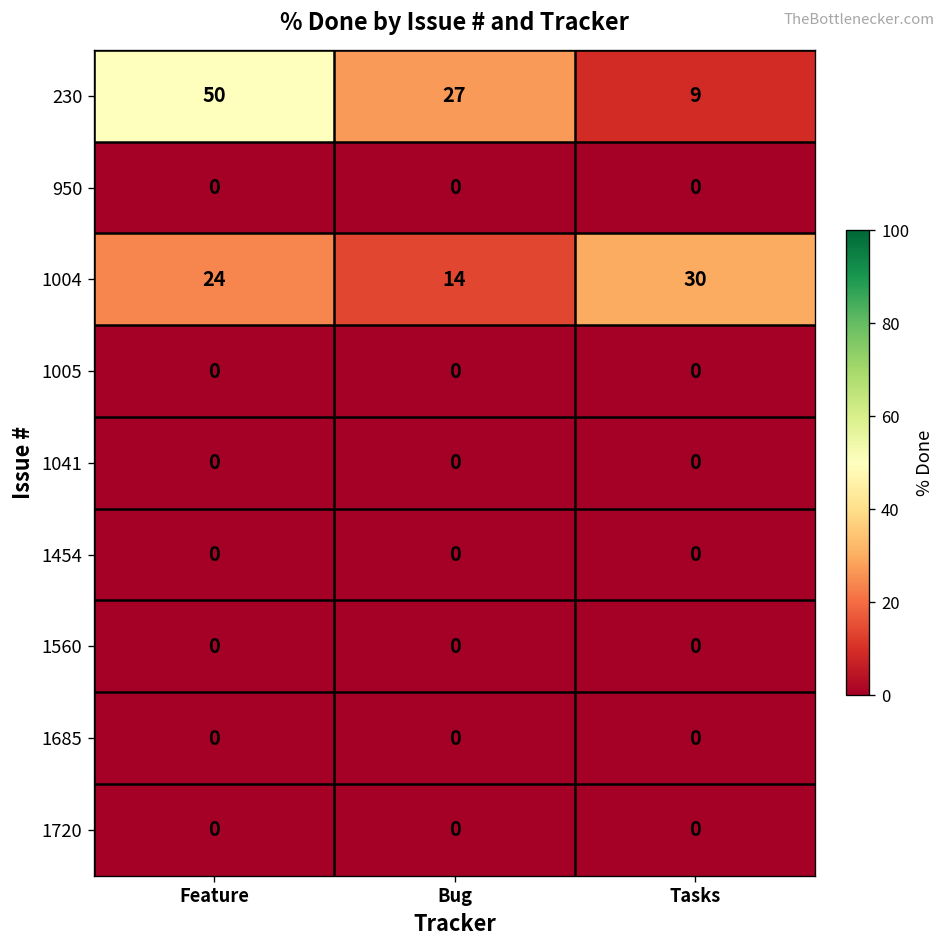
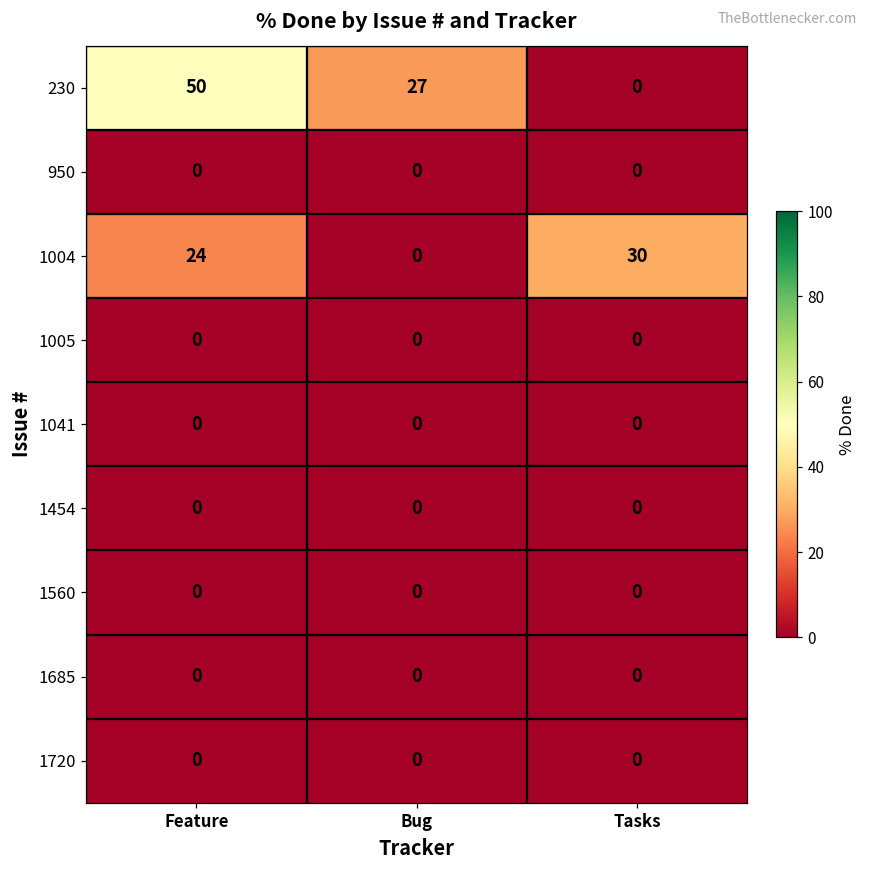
  {
    "230": {
      "Feature": 50,
      "Bug": 27,
-     "Tasks": 9
+     "Tasks": 0
    },
    "950": {
      "Feature": 0,
      "Bug": 0,
      "Tasks": 0
    },
    "1004": {
      "Feature": 24,
-     "Bug": 14,
+     "Bug": 0,
      "Tasks": 30
    },
    "1005": {
      "Feature": 0,
      "Bug": 0,
      "Tasks": 0
    },
    "1041": {
      "Feature": 0,
      "Bug": 0,
      "Tasks": 0
    },
    "1454": {
      "Feature": 0,
      "Bug": 0,
      "Tasks": 0
    },
    "1560": {
      "Feature": 0,
      "Bug": 0,
      "Tasks": 0
    },
    "1685": {
      "Feature": 0,
      "Bug": 0,
      "Tasks": 0
    },
    "1720": {
      "Feature": 0,
      "Bug": 0,
      "Tasks": 0
    }
  }
